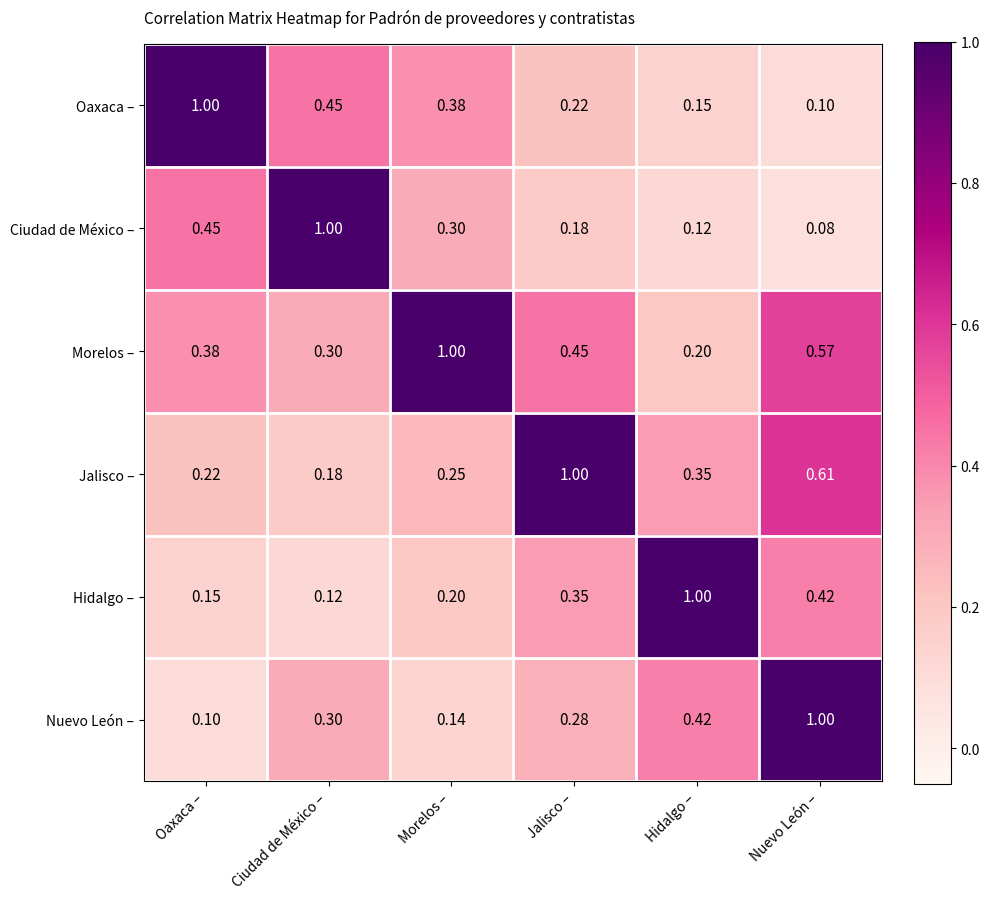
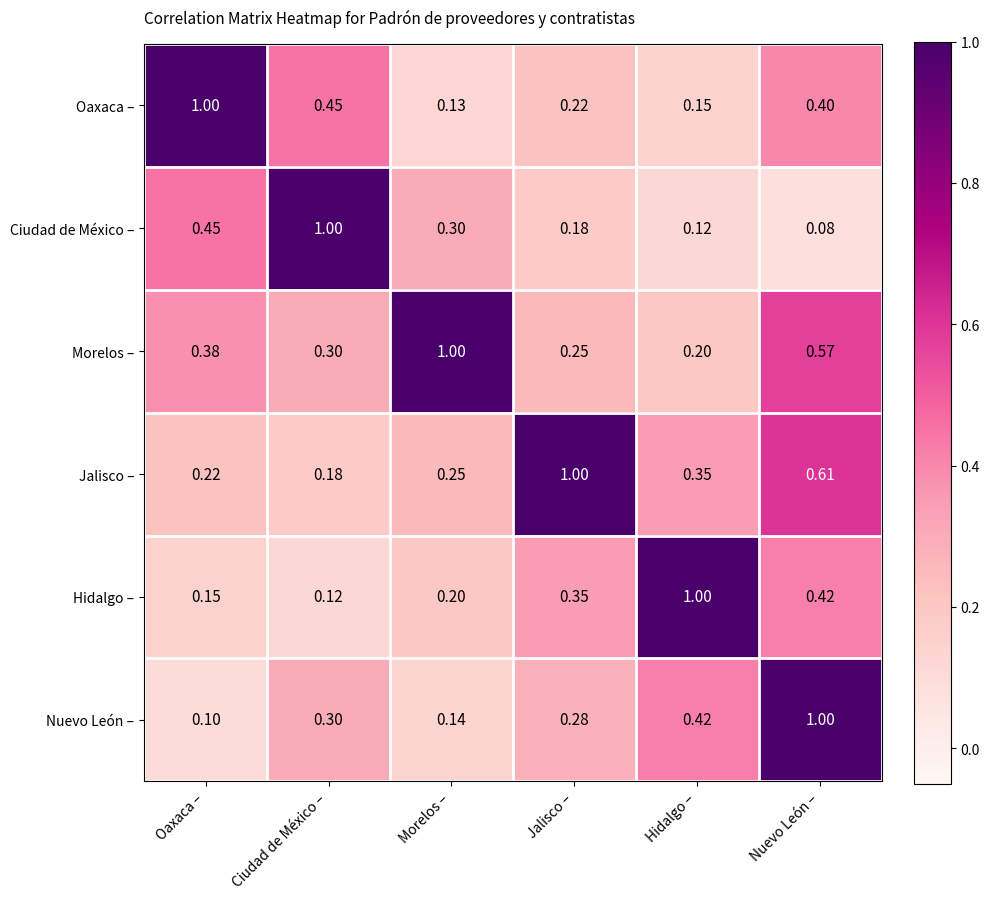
  {
    "Oaxaca –": {
      "Oaxaca –": 1.00,
      "Ciudad de México –": 0.45,
-     "Morelos –": 0.38,
+     "Morelos –": 0.13,
      "Jalisco –": 0.22,
      "Hidalgo –": 0.15,
-     "Nuevo León –": 0.10
+     "Nuevo León –": 0.40
    },
    "Ciudad de México –": {
      "Oaxaca –": 0.45,
      "Ciudad de México –": 1.00,
      "Morelos –": 0.30,
      "Jalisco –": 0.18,
      "Hidalgo –": 0.12,
      "Nuevo León –": 0.08
    },
    "Morelos –": {
      "Oaxaca –": 0.38,
      "Ciudad de México –": 0.30,
      "Morelos –": 1.00,
-     "Jalisco –": 0.45,
+     "Jalisco –": 0.25,
      "Hidalgo –": 0.20,
      "Nuevo León –": 0.57
    },
    "Jalisco –": {
      "Oaxaca –": 0.22,
      "Ciudad de México –": 0.18,
      "Morelos –": 0.25,
      "Jalisco –": 1.00,
      "Hidalgo –": 0.35,
      "Nuevo León –": 0.61
    },
    "Hidalgo –": {
      "Oaxaca –": 0.15,
      "Ciudad de México –": 0.12,
      "Morelos –": 0.20,
      "Jalisco –": 0.35,
      "Hidalgo –": 1.00,
      "Nuevo León –": 0.42
    },
    "Nuevo León –": {
      "Oaxaca –": 0.10,
      "Ciudad de México –": 0.30,
      "Morelos –": 0.14,
      "Jalisco –": 0.28,
      "Hidalgo –": 0.42,
      "Nuevo León –": 1.00
    }
  }
